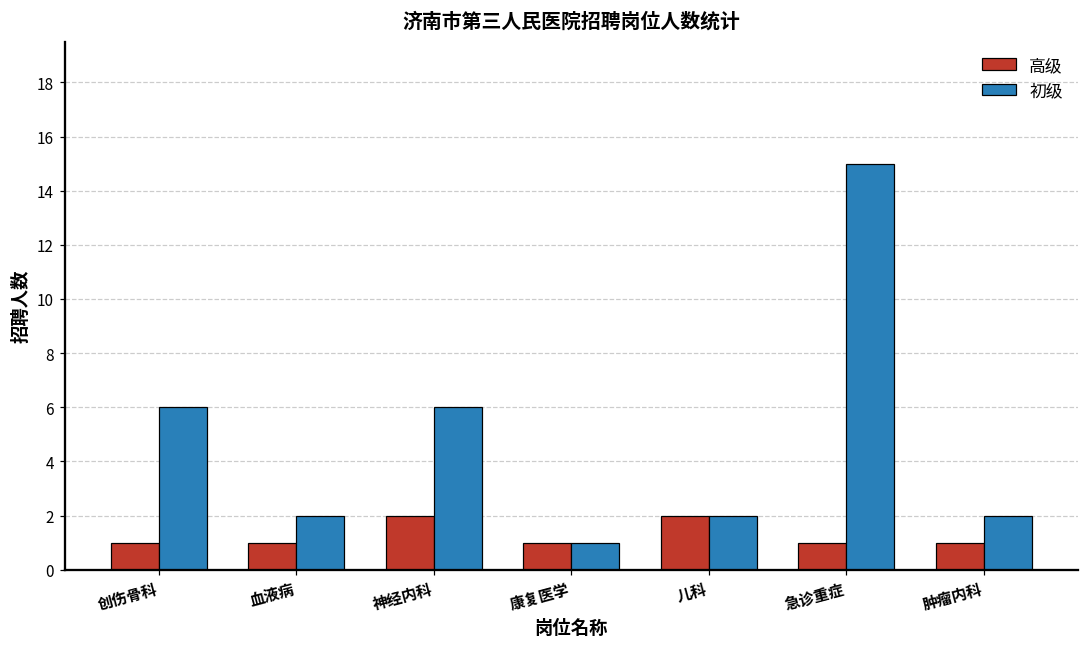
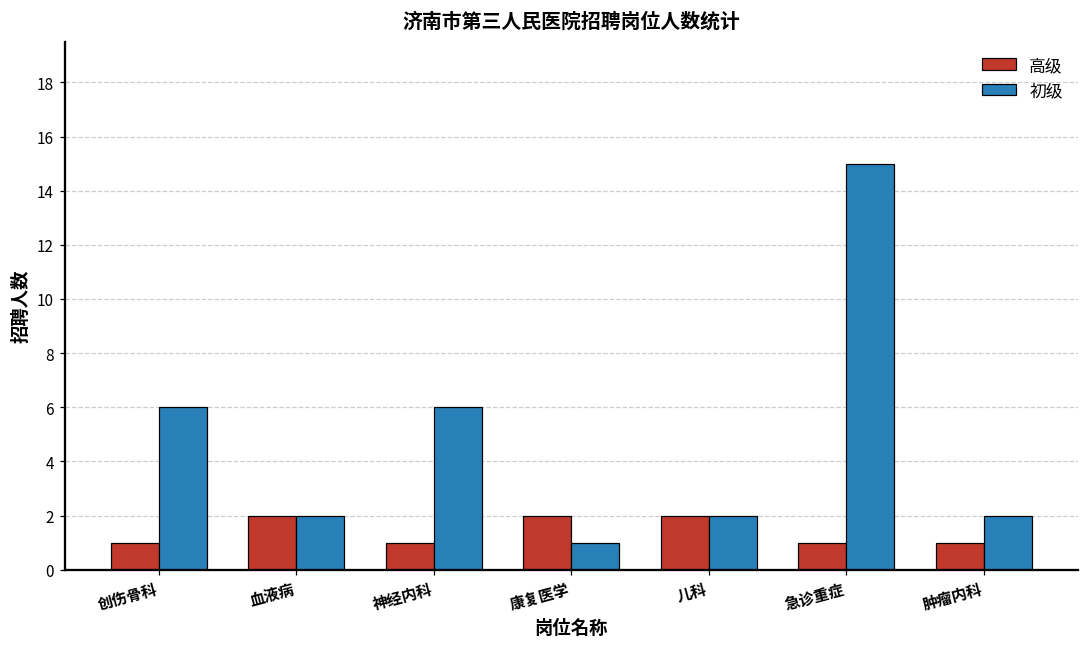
  {
    "高级": {
      "创伤骨科": 1,
-     "血液病": 1,
-     "神经内科": 2,
-     "康复医学": 1,
+     "血液病": 2,
+     "神经内科": 1,
+     "康复医学": 2,
      "儿科": 2,
      "急诊重症": 1,
      "肿瘤内科": 1
    },
    "初级": {
      "创伤骨科": 6,
      "血液病": 2,
      "神经内科": 6,
      "康复医学": 1,
      "儿科": 2,
      "急诊重症": 15,
      "肿瘤内科": 2
    }
  }
